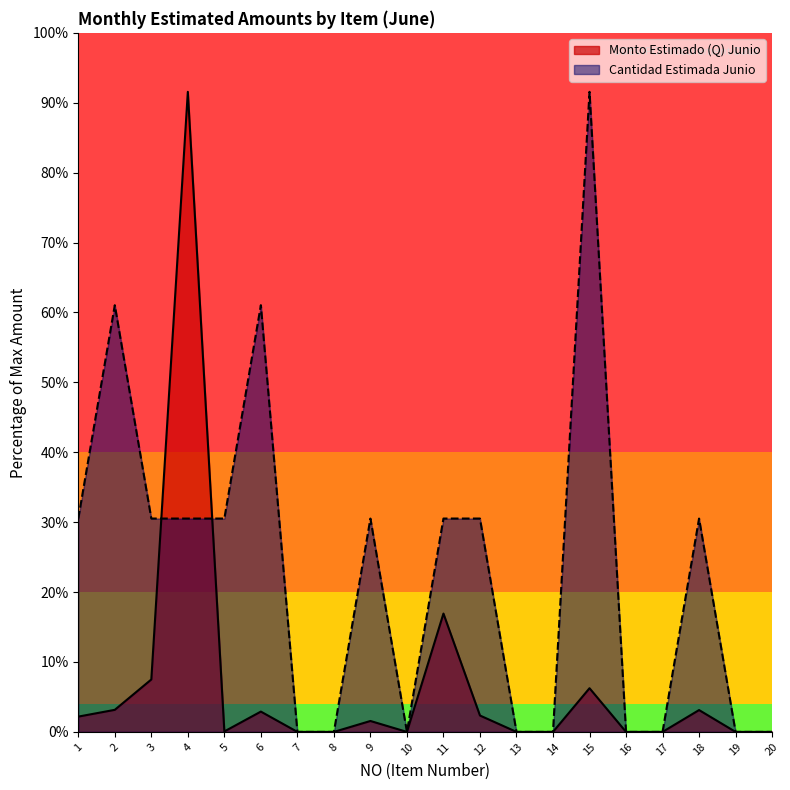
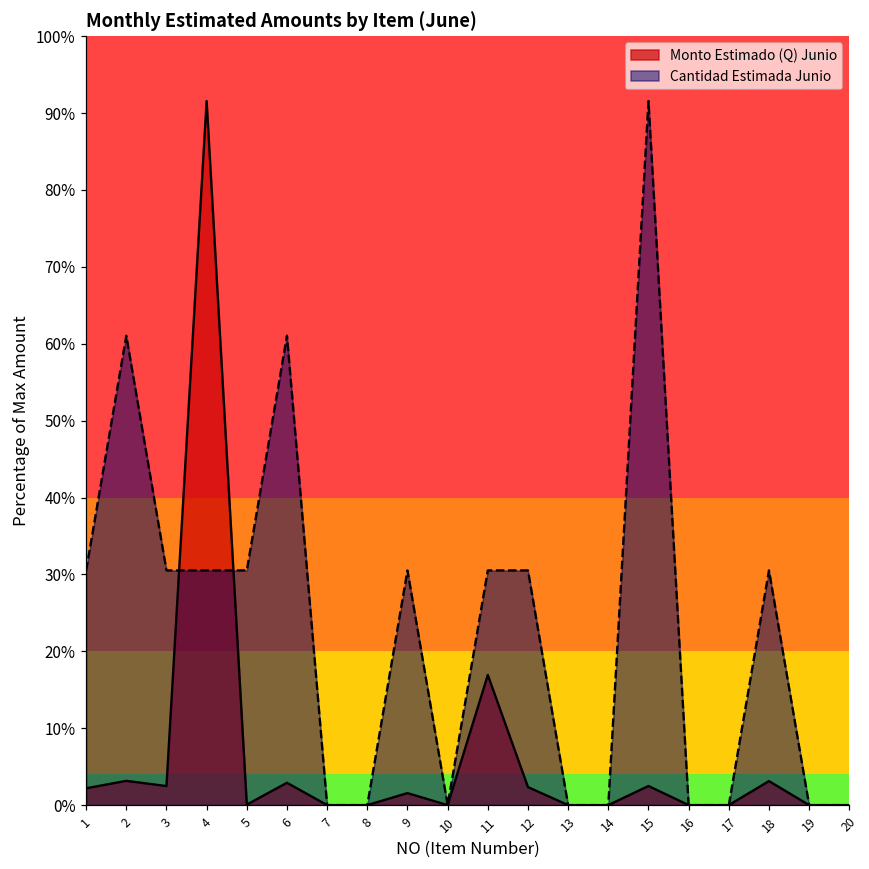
  {
    "Monto Estimado (Q) Junio": {
      "1": "2%",
      "2": "3%",
-     "3": "8%",
+     "3": "2%",
      "4": "92%",
      "5": "0%",
      "6": "3%",
      "9": "2%",
      "11": "17%",
      "12": "2%",
-     "15": "6%",
+     "15": "2%",
      "18": "3%"
    },
    "Cantidad Estimada Junio": {
      "1": "31%",
      "2": "61%",
      "3": "31%",
      "4": "31%",
      "5": "31%",
      "6": "61%",
      "9": "31%",
      "11": "31%",
      "12": "31%",
      "15": "92%",
      "18": "31%"
    }
  }
